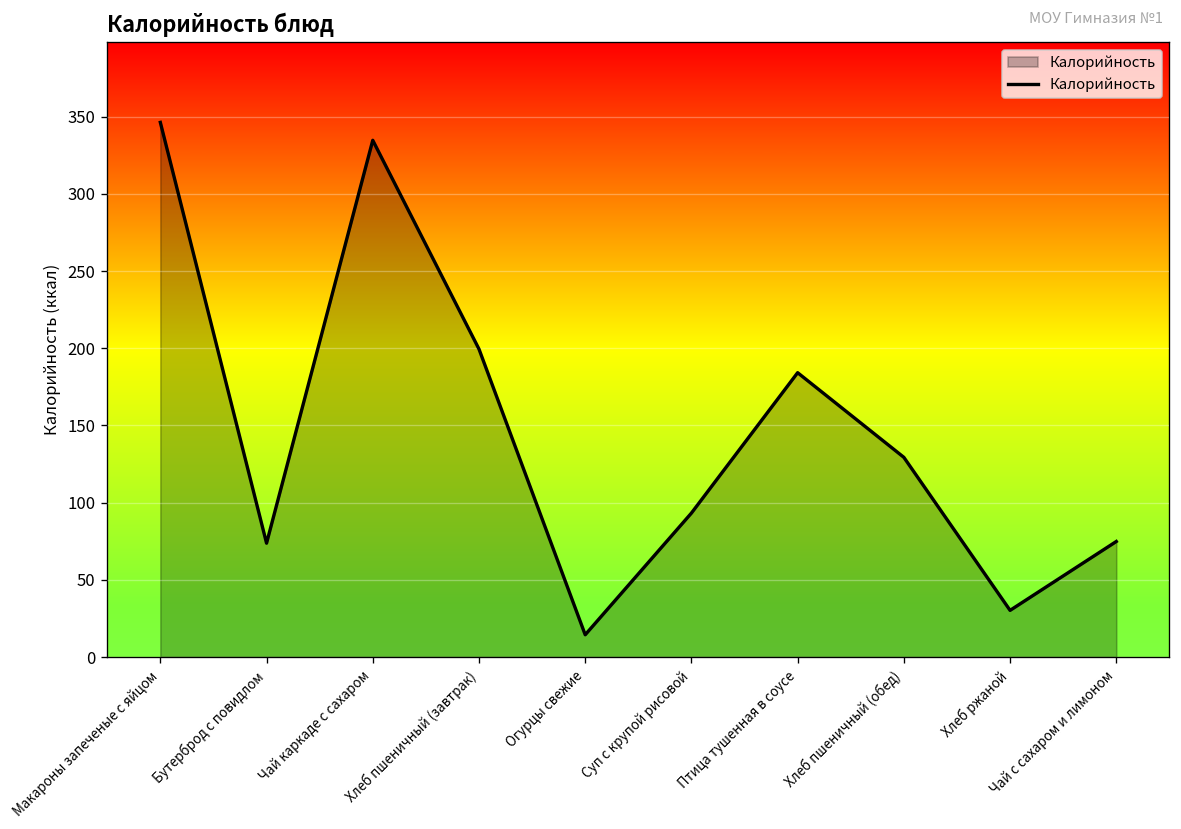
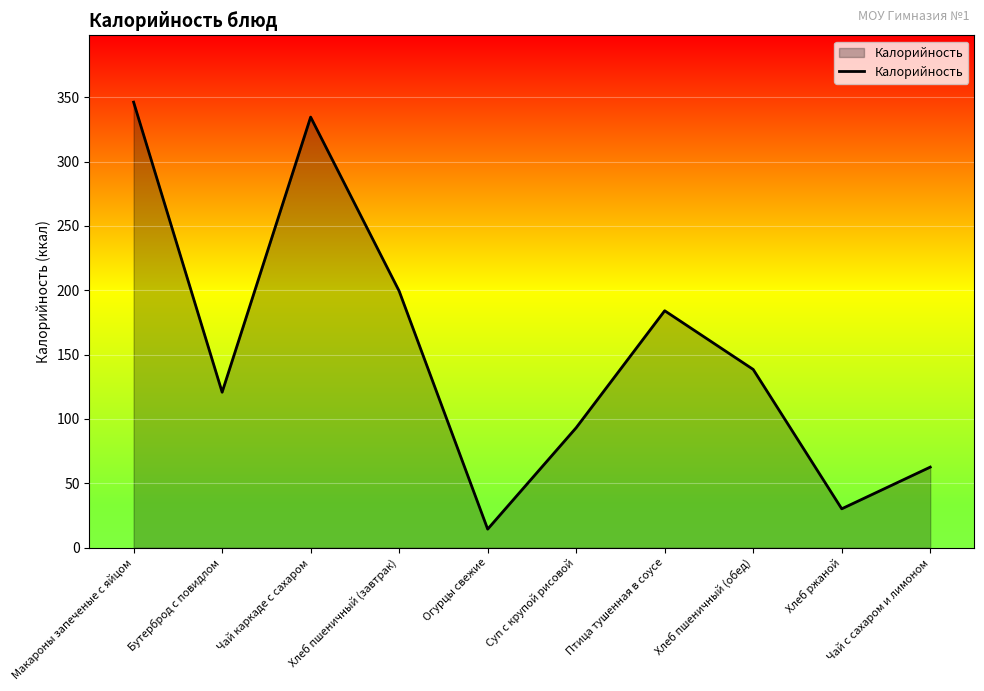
  {
    "Макароны запеченые с яйцом": 346,
-   "Бутерброд с повидлом": 74,
+   "Бутерброд с повидлом": 121,
    "Чай каркаде с сахаром": 335,
    "Хлеб пшеничный (завтрак)": 199,
    "Огурцы свежие": 14,
    "Суп с крупой рисовой": 93,
    "Птица тушенная в соусе": 184,
-   "Хлеб пшеничный (обед)": 129,
+   "Хлеб пшеничный (обед)": 139,
    "Хлеб ржаной": 30,
-   "Чай с сахаром и лимоном": 75
+   "Чай с сахаром и лимоном": 63
  }
